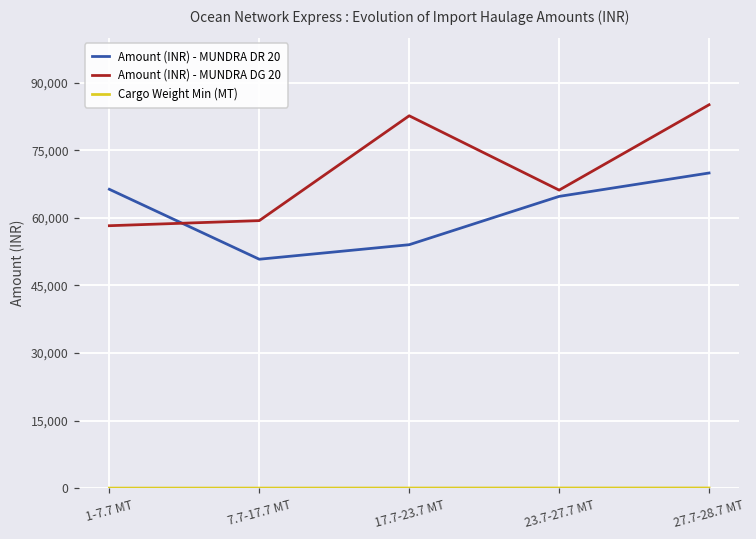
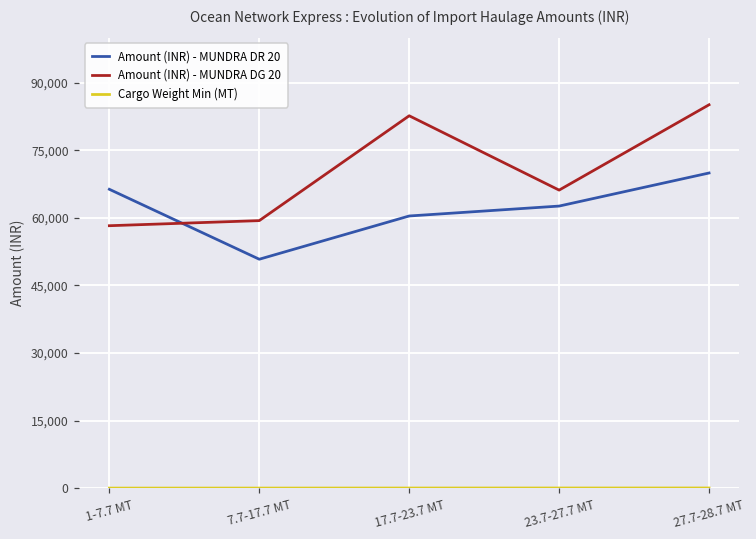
  {
    "Amount (INR) - MUNDRA DR 20": {
      "1-7.7 MT": "66,000",
      "7.7-17.7 MT": "51,000",
-     "17.7-23.7 MT": "54,000",
-     "23.7-27.7 MT": "65,000",
+     "17.7-23.7 MT": "60,000",
+     "23.7-27.7 MT": "63,000",
      "27.7-28.7 MT": "70,000"
    },
    "Amount (INR) - MUNDRA DG 20": {
      "1-7.7 MT": "58,000",
      "7.7-17.7 MT": "59,000",
      "17.7-23.7 MT": "83,000",
      "23.7-27.7 MT": "66,000",
      "27.7-28.7 MT": "85,000"
    },
    "Cargo Weight Min (MT)": {
      "1-7.7 MT": "0",
      "7.7-17.7 MT": "0",
      "17.7-23.7 MT": "0",
      "23.7-27.7 MT": "0",
      "27.7-28.7 MT": "0"
    }
  }
